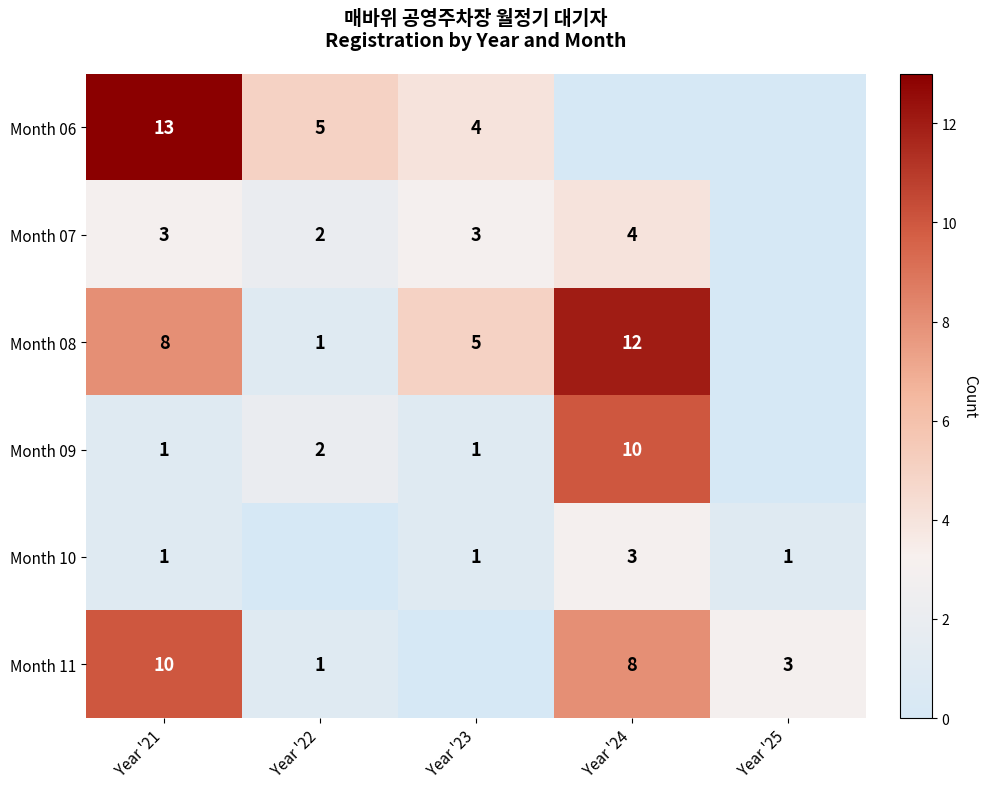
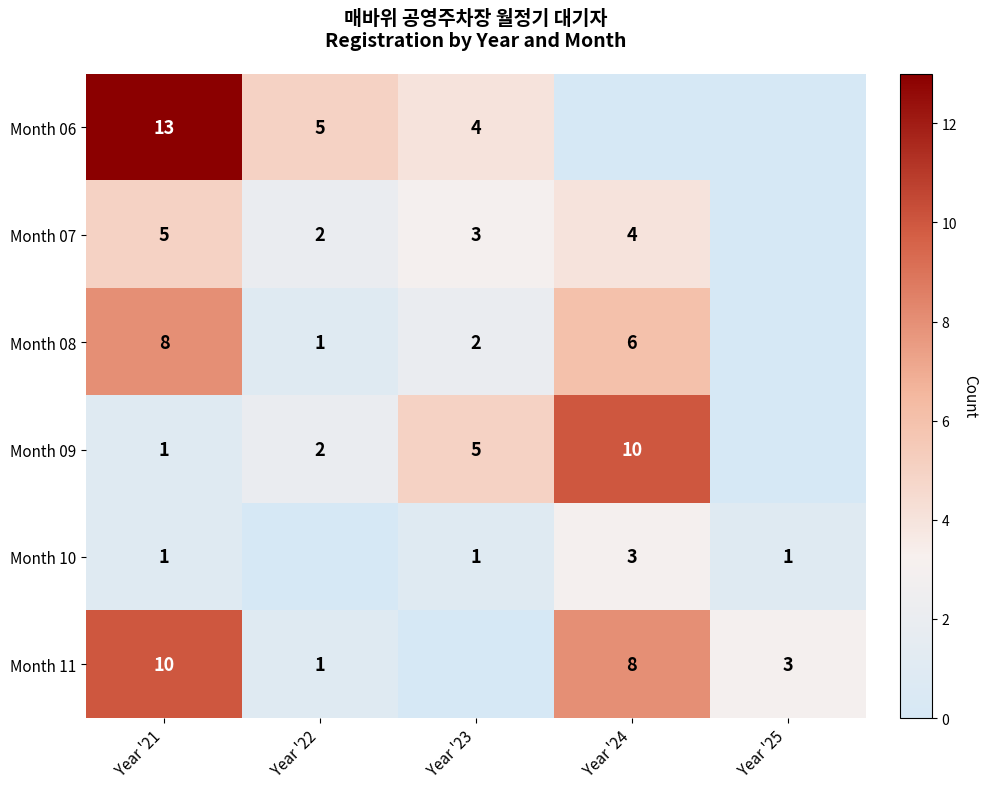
  {
    "Month 06": {
      "Year '21": 13,
      "Year '22": 5,
      "Year '23": 4
    },
    "Month 07": {
-     "Year '21": 3,
+     "Year '21": 5,
      "Year '22": 2,
      "Year '23": 3,
      "Year '24": 4
    },
    "Month 08": {
      "Year '21": 8,
      "Year '22": 1,
-     "Year '23": 5,
-     "Year '24": 12
+     "Year '23": 2,
+     "Year '24": 6
    },
    "Month 09": {
      "Year '21": 1,
      "Year '22": 2,
-     "Year '23": 1,
+     "Year '23": 5,
      "Year '24": 10
    },
    "Month 10": {
      "Year '21": 1,
      "Year '23": 1,
      "Year '24": 3,
      "Year '25": 1
    },
    "Month 11": {
      "Year '21": 10,
      "Year '22": 1,
      "Year '24": 8,
      "Year '25": 3
    }
  }
